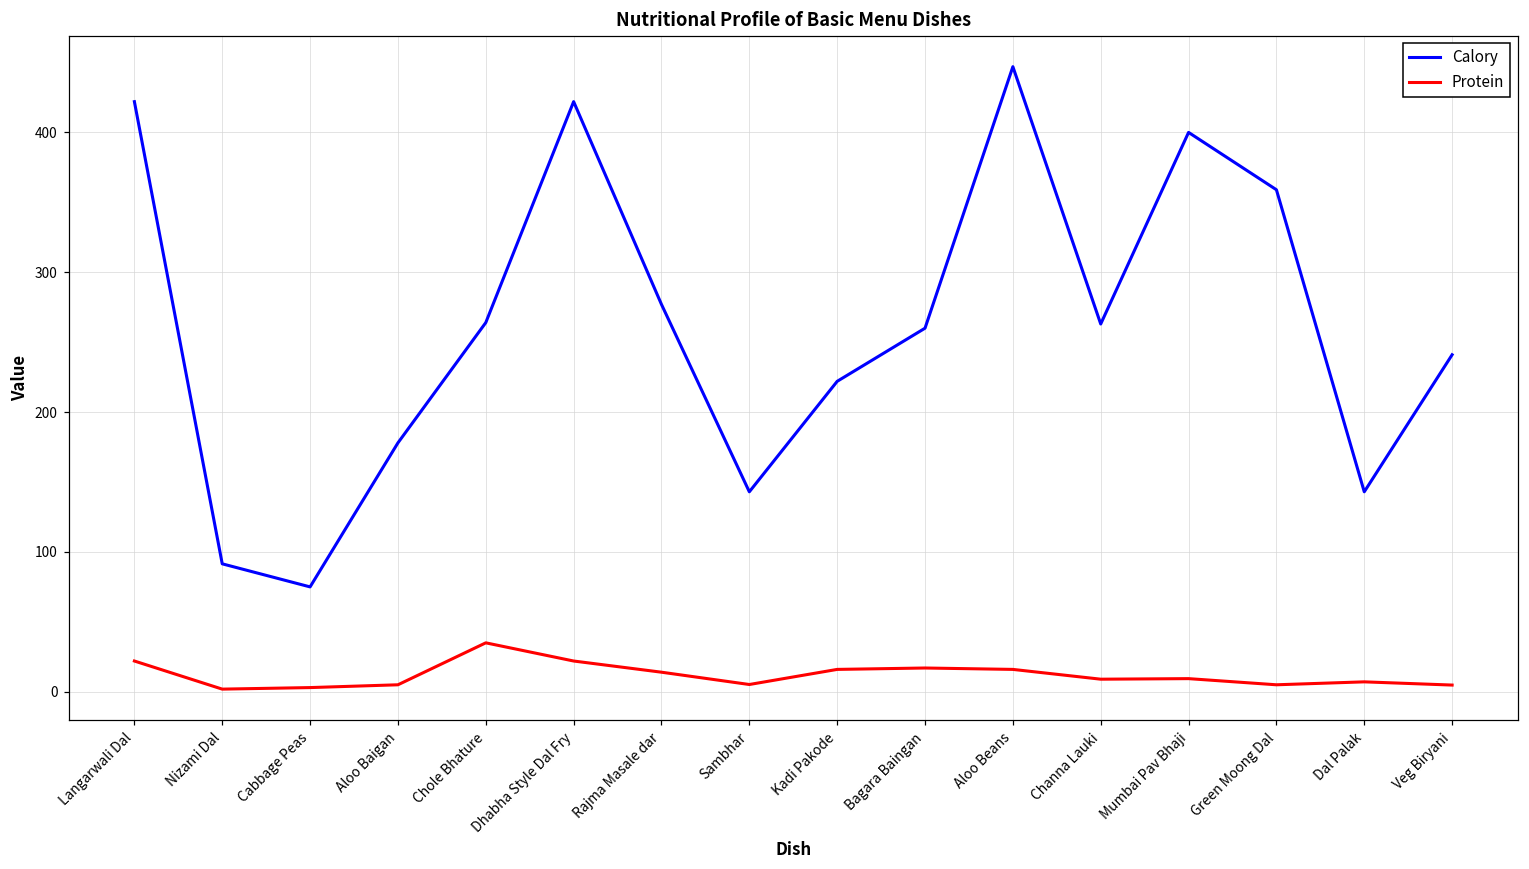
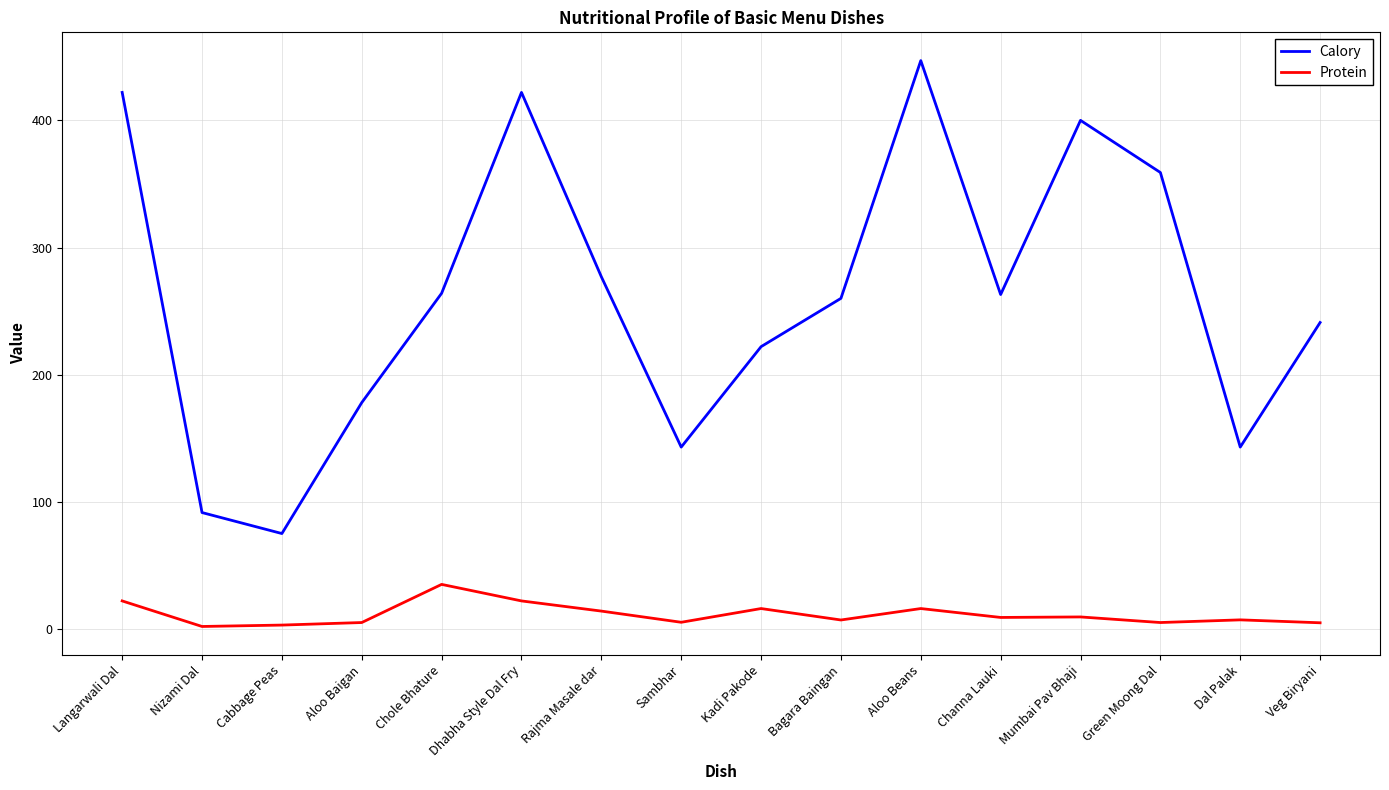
  {
    "Calory": {
      "Langarwali Dal": 422,
      "Nizami Dal": 92,
      "Cabbage Peas": 75,
      "Aloo Baigan": 178,
      "Chole Bhature": 264,
      "Dhabha Style Dal Fry": 422,
      "Rajma Masale dar": 277,
      "Sambhar": 143,
      "Kadi Pakode": 222,
      "Bagara Baingan": 260,
      "Aloo Beans": 447,
      "Channa Lauki": 263,
      "Mumbai Pav Bhaji": 400,
      "Green Moong Dal": 359,
      "Dal Palak": 143,
      "Veg Biryani": 241
    },
    "Protein": {
      "Langarwali Dal": 22,
      "Nizami Dal": 2,
      "Cabbage Peas": 3,
      "Aloo Baigan": 5,
      "Chole Bhature": 35,
      "Dhabha Style Dal Fry": 22,
      "Rajma Masale dar": 14,
      "Sambhar": 5,
      "Kadi Pakode": 16,
-     "Bagara Baingan": 17,
+     "Bagara Baingan": 7,
      "Aloo Beans": 16,
      "Channa Lauki": 9,
      "Mumbai Pav Bhaji": 9,
      "Green Moong Dal": 5,
      "Dal Palak": 7,
      "Veg Biryani": 5
    }
  }
